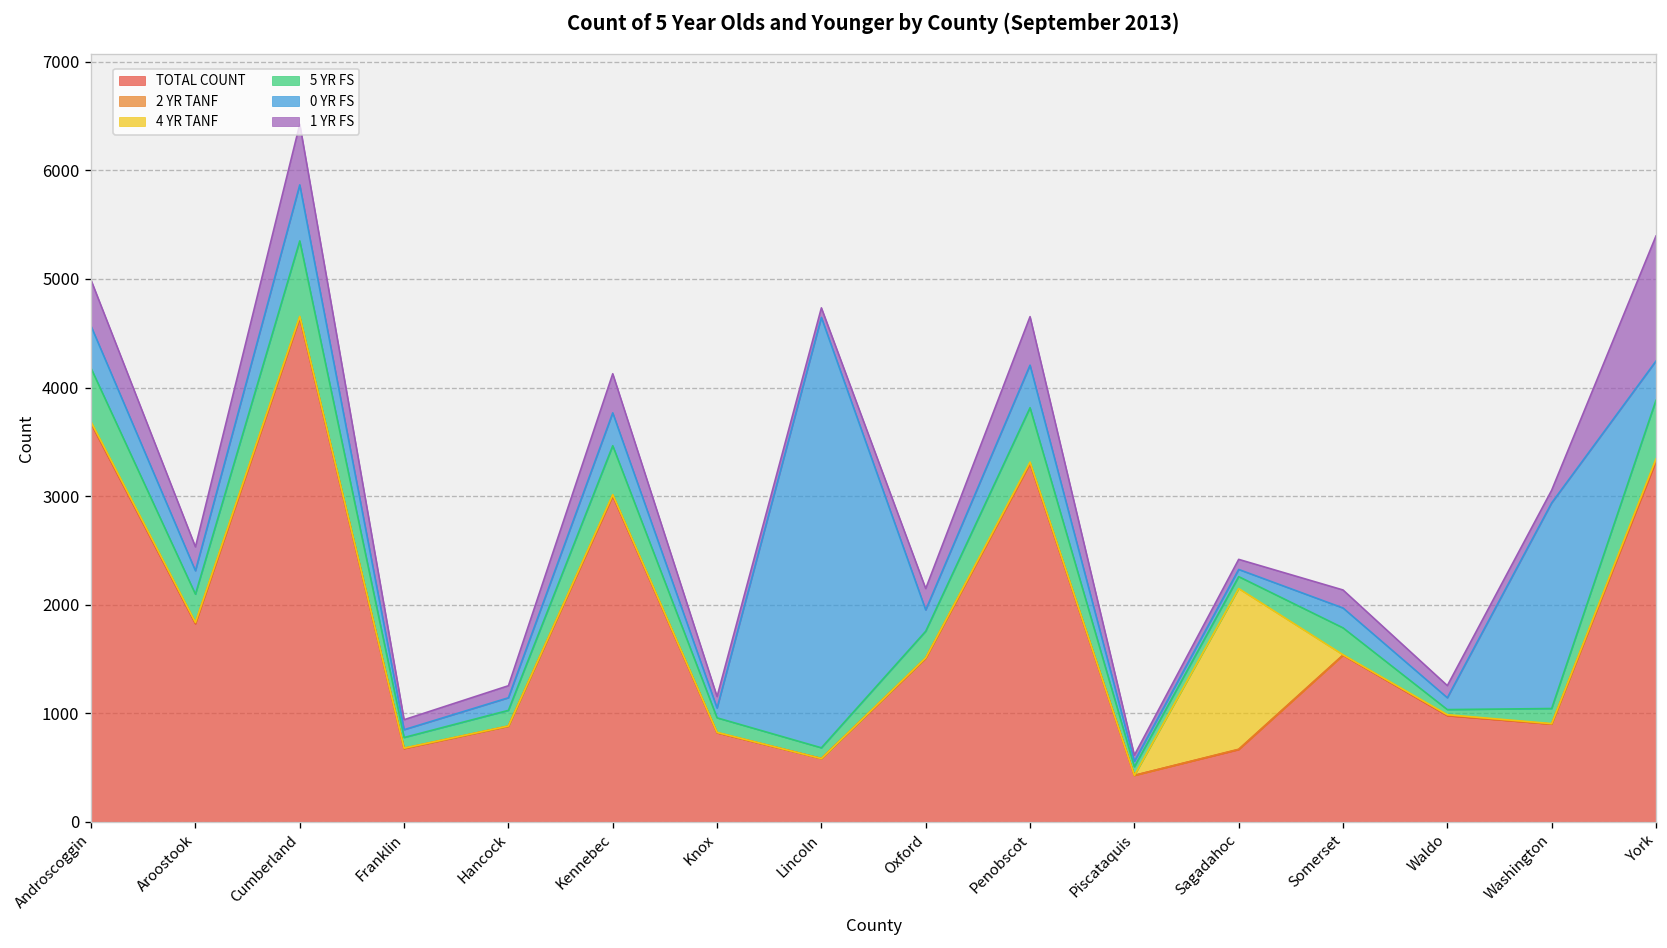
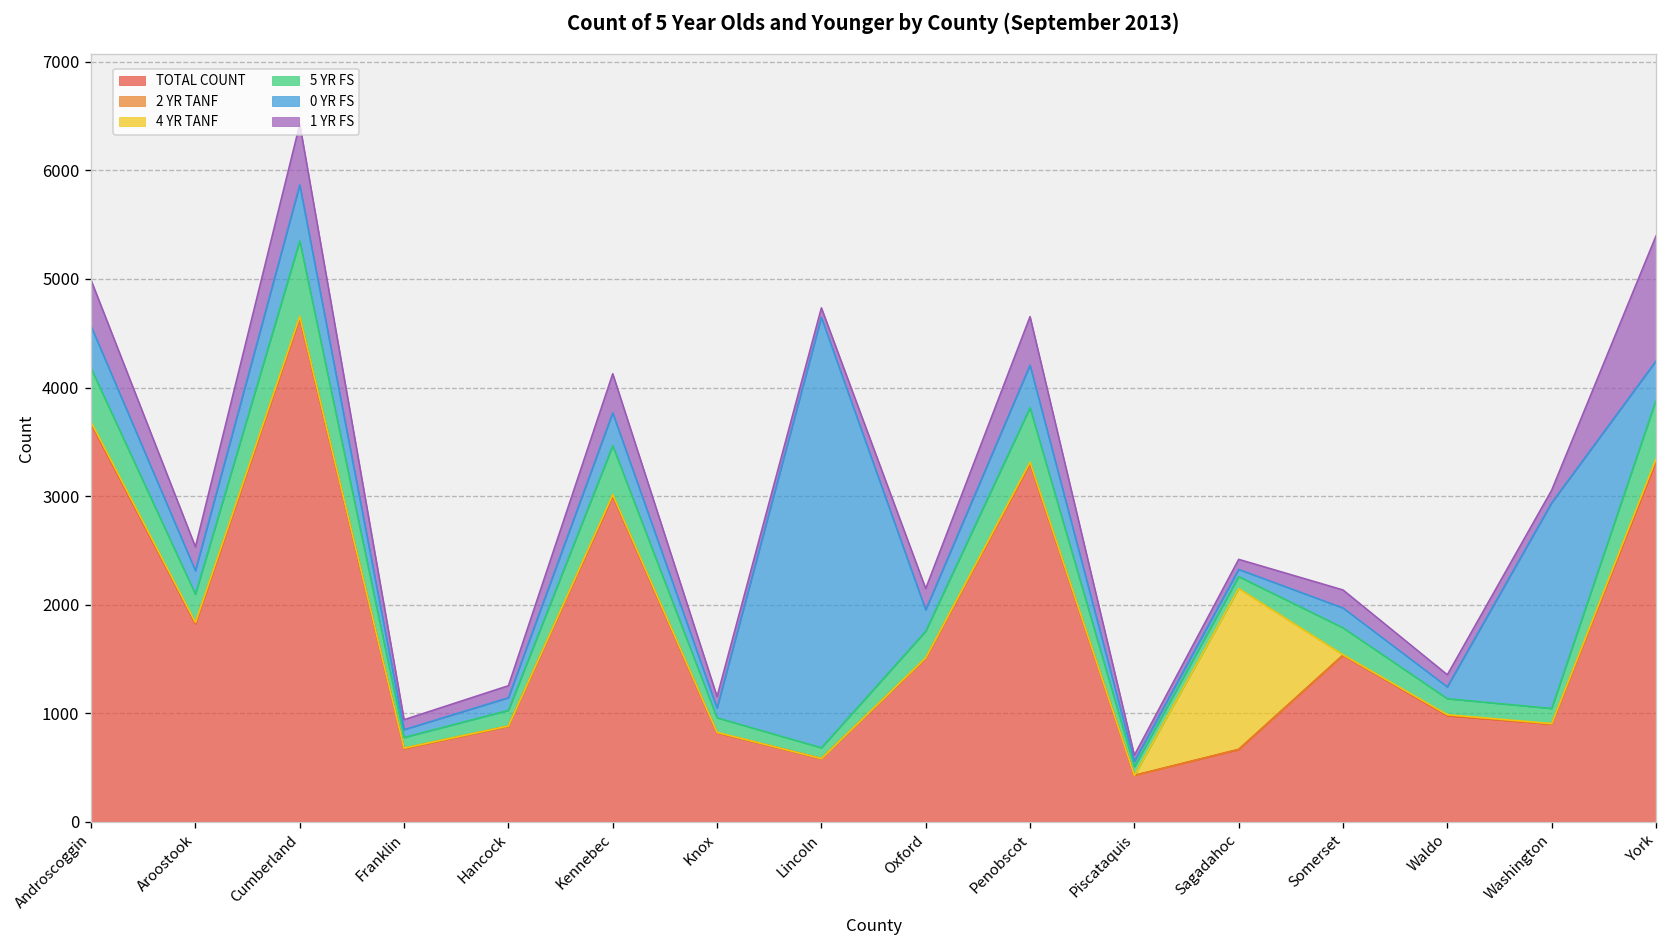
  {
    "4 YR TANF": {
      "Sagadahoc": 1500
    },
    "5 YR FS": {
      "Androscoggin": 500,
      "Aroostook": 300,
      "Cumberland": 700,
      "Franklin": 100,
      "Hancock": 100,
      "Kennebec": 500,
      "Knox": 100,
      "Lincoln": 100,
      "Oxford": 200,
      "Penobscot": 500,
      "Piscataquis": 100,
      "Sagadahoc": 100,
      "Somerset": 200,
-     "Waldo": 0,
+     "Waldo": 100,
      "Washington": 100,
      "York": 500
    },
    "0 YR FS": {
      "Androscoggin": 400,
      "Aroostook": 200,
      "Cumberland": 500,
      "Franklin": 100,
      "Hancock": 100,
      "Kennebec": 300,
      "Knox": 100,
      "Lincoln": 4000,
      "Oxford": 200,
      "Penobscot": 400,
      "Piscataquis": 100,
      "Sagadahoc": 100,
      "Somerset": 200,
      "Waldo": 100,
      "Washington": 1900,
      "York": 400
    },
    "1 YR FS": {
      "Androscoggin": 400,
      "Aroostook": 200,
      "Franklin": 100,
      "Hancock": 100,
      "Kennebec": 400,
      "Knox": 100,
      "Lincoln": 100,
      "Oxford": 200,
      "Penobscot": 400,
      "Piscataquis": 100,
      "Sagadahoc": 100,
      "Somerset": 200,
      "Waldo": 100,
      "Washington": 100,
      "York": 1200
    }
  }
